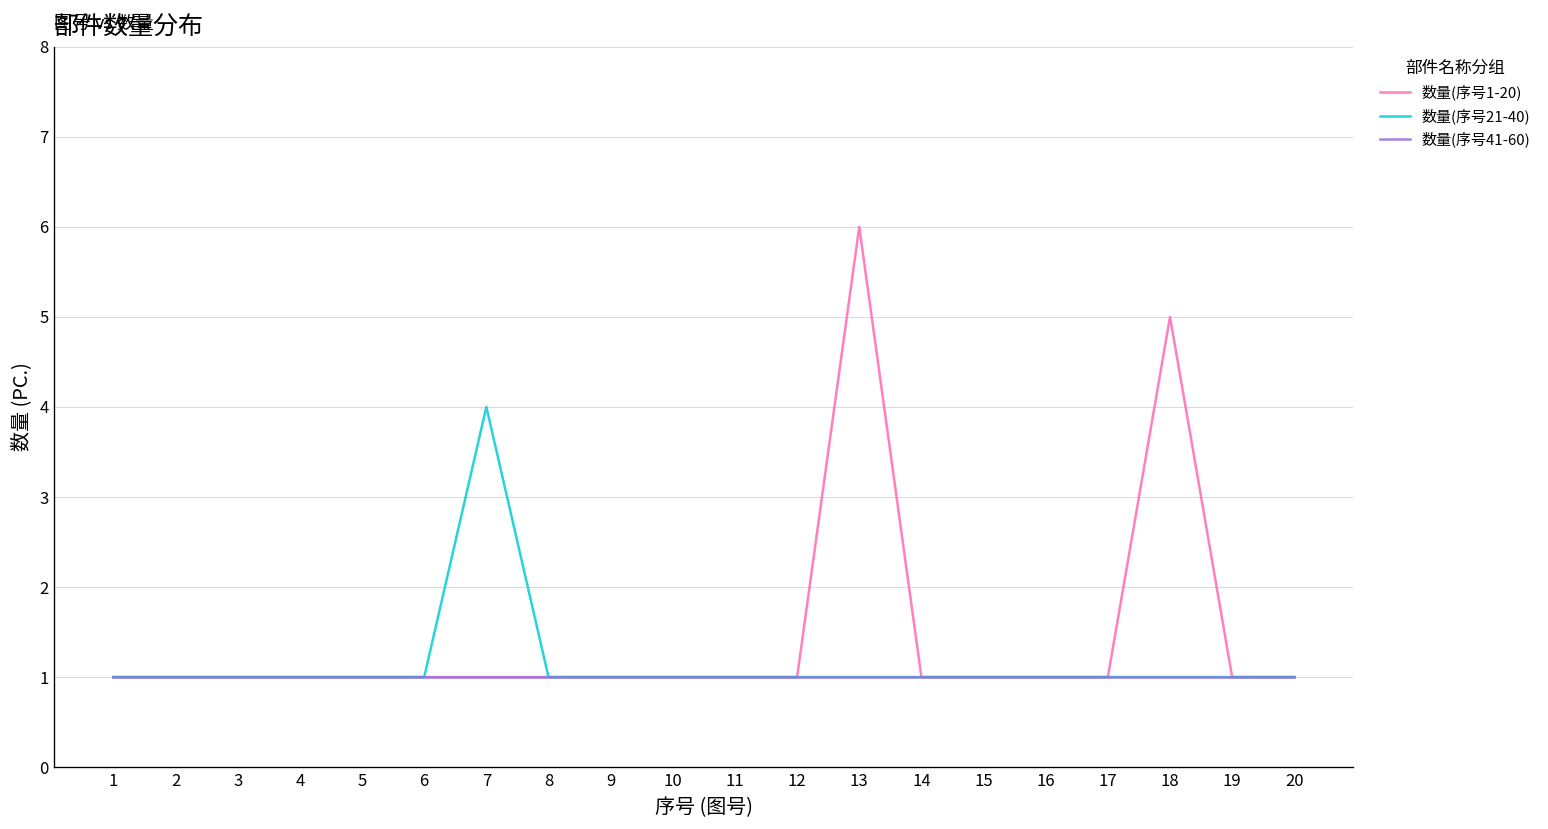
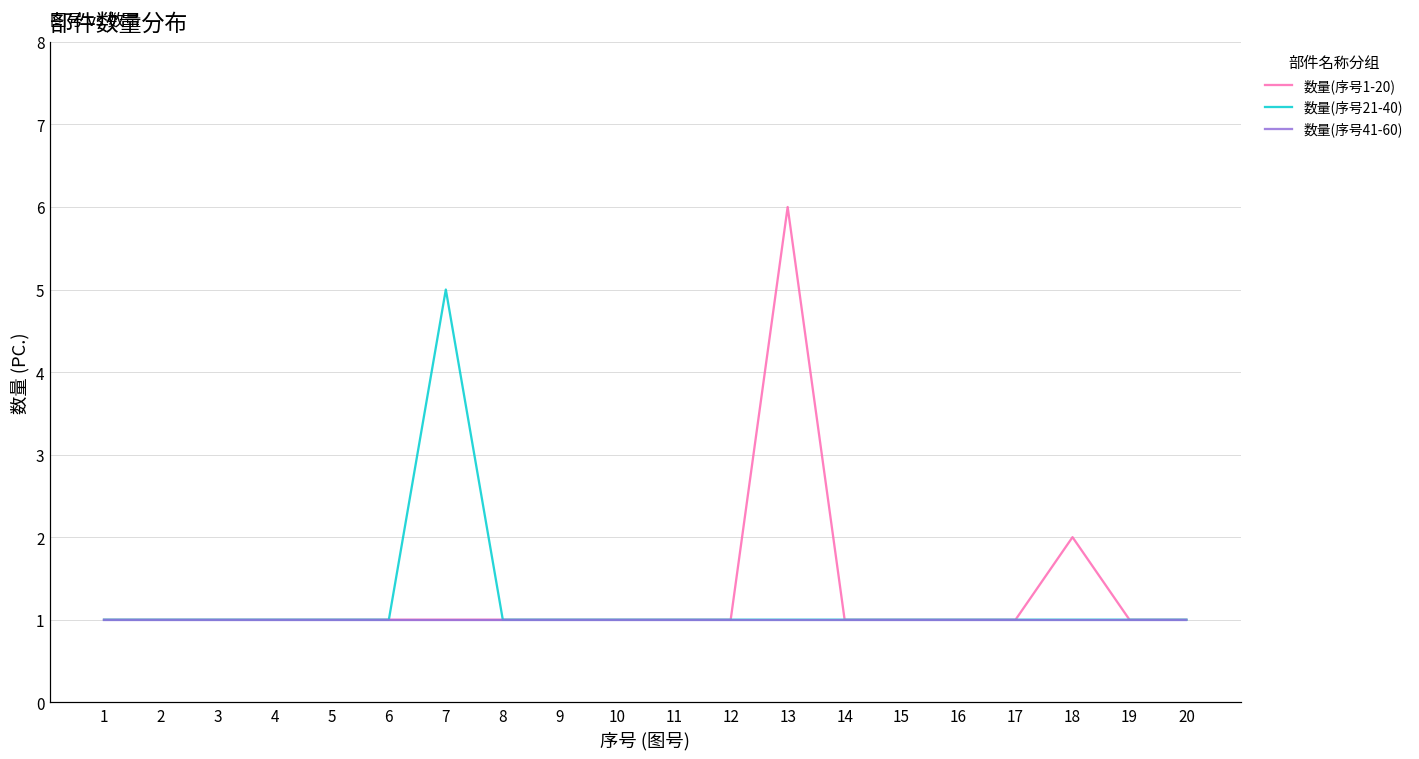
  {
    "数量(序号1-20)": {
      "13": 6,
-     "18": 5
+     "18": 2
    },
    "数量(序号21-40)": {
-     "7": 4
+     "7": 5
    }
  }
